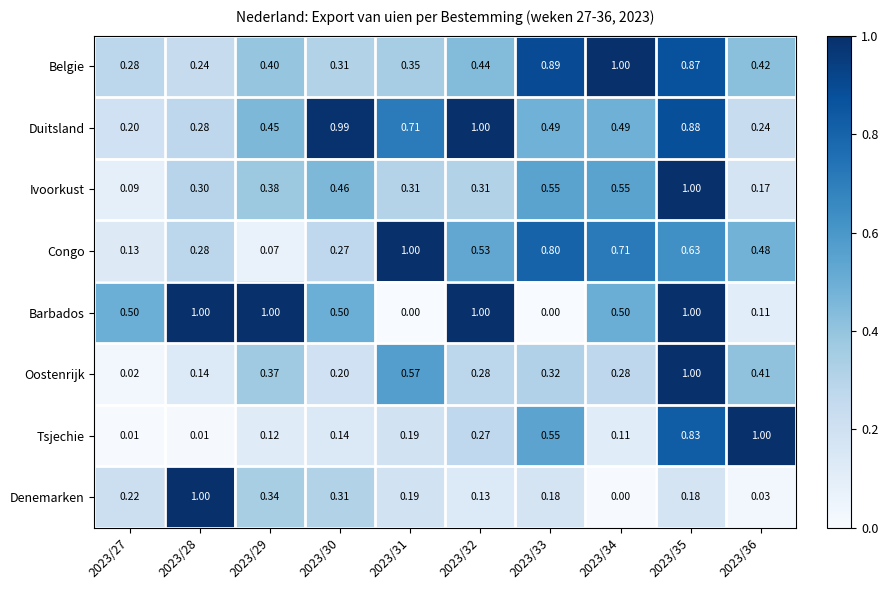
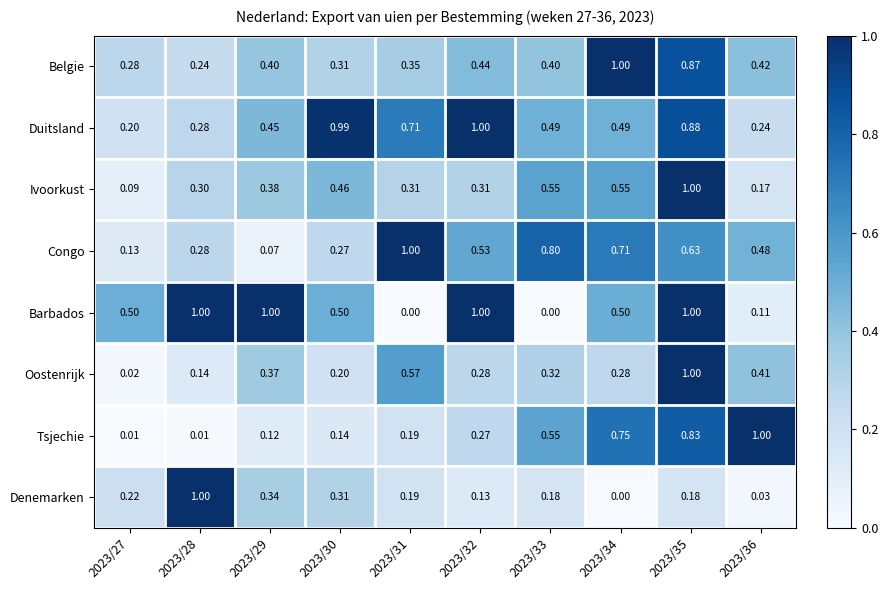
  {
    "Belgie": {
      "2023/27": 0.28,
      "2023/28": 0.24,
      "2023/29": 0.40,
      "2023/30": 0.31,
      "2023/31": 0.35,
      "2023/32": 0.44,
-     "2023/33": 0.89,
+     "2023/33": 0.40,
      "2023/34": 1.00,
      "2023/35": 0.87,
      "2023/36": 0.42
    },
    "Duitsland": {
      "2023/27": 0.20,
      "2023/28": 0.28,
      "2023/29": 0.45,
      "2023/30": 0.99,
      "2023/31": 0.71,
      "2023/32": 1.00,
      "2023/33": 0.49,
      "2023/34": 0.49,
      "2023/35": 0.88,
      "2023/36": 0.24
    },
    "Ivoorkust": {
      "2023/27": 0.09,
      "2023/28": 0.30,
      "2023/29": 0.38,
      "2023/30": 0.46,
      "2023/31": 0.31,
      "2023/32": 0.31,
      "2023/33": 0.55,
      "2023/34": 0.55,
      "2023/35": 1.00,
      "2023/36": 0.17
    },
    "Congo": {
      "2023/27": 0.13,
      "2023/28": 0.28,
      "2023/29": 0.07,
      "2023/30": 0.27,
      "2023/31": 1.00,
      "2023/32": 0.53,
      "2023/33": 0.80,
      "2023/34": 0.71,
      "2023/35": 0.63,
      "2023/36": 0.48
    },
    "Barbados": {
      "2023/27": 0.50,
      "2023/28": 1.00,
      "2023/29": 1.00,
      "2023/30": 0.50,
      "2023/31": 0.00,
      "2023/32": 1.00,
      "2023/33": 0.00,
      "2023/34": 0.50,
      "2023/35": 1.00,
      "2023/36": 0.11
    },
    "Oostenrijk": {
      "2023/27": 0.02,
      "2023/28": 0.14,
      "2023/29": 0.37,
      "2023/30": 0.20,
      "2023/31": 0.57,
      "2023/32": 0.28,
      "2023/33": 0.32,
      "2023/34": 0.28,
      "2023/35": 1.00,
      "2023/36": 0.41
    },
    "Tsjechie": {
      "2023/27": 0.01,
      "2023/28": 0.01,
      "2023/29": 0.12,
      "2023/30": 0.14,
      "2023/31": 0.19,
      "2023/32": 0.27,
      "2023/33": 0.55,
-     "2023/34": 0.11,
+     "2023/34": 0.75,
      "2023/35": 0.83,
      "2023/36": 1.00
    },
    "Denemarken": {
      "2023/27": 0.22,
      "2023/28": 1.00,
      "2023/29": 0.34,
      "2023/30": 0.31,
      "2023/31": 0.19,
      "2023/32": 0.13,
      "2023/33": 0.18,
      "2023/34": 0.00,
      "2023/35": 0.18,
      "2023/36": 0.03
    }
  }
